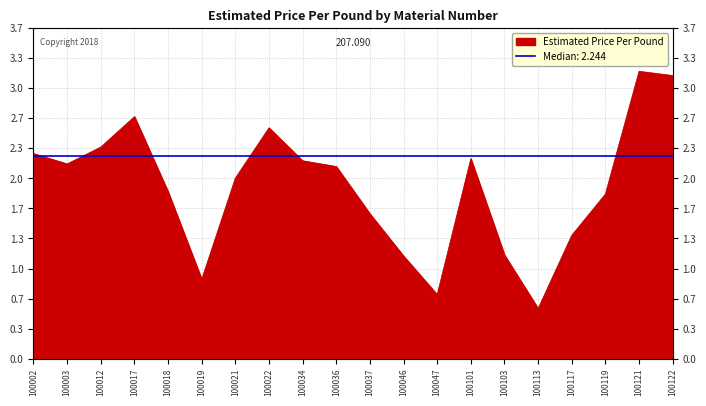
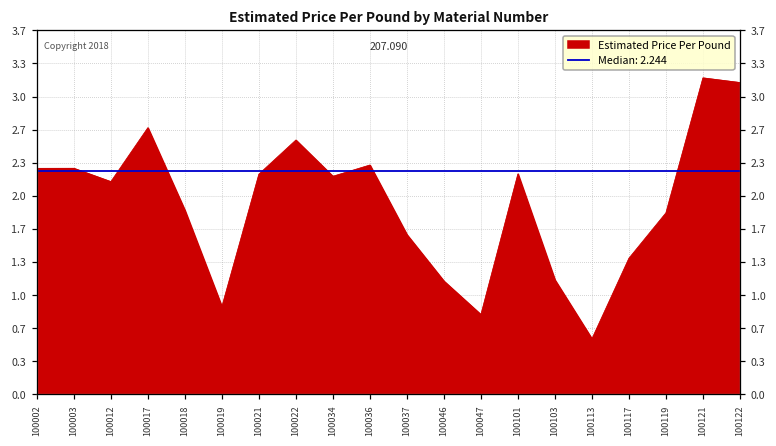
  {
    "100002": 2.3,
-   "100003": 2.2,
-   "100012": 2.3,
+   "100003": 2.3,
+   "100012": 2.1,
    "100017": 2.7,
    "100018": 1.9,
    "100019": 0.9,
-   "100021": 2.0,
+   "100021": 2.2,
    "100022": 2.6,
    "100034": 2.2,
-   "100036": 2.1,
+   "100036": 2.3,
    "100037": 1.6,
    "100046": 1.1,
-   "100047": 0.7,
+   "100047": 0.8,
    "100101": 2.2,
    "100103": 1.1,
    "100113": 0.6,
    "100117": 1.4,
    "100119": 1.8,
    "100121": 3.2,
    "100122": 3.1
  }
